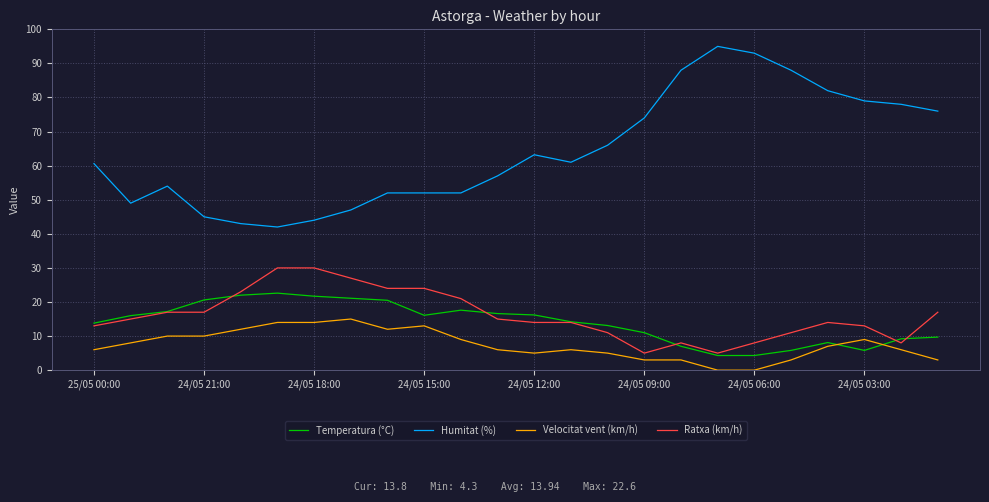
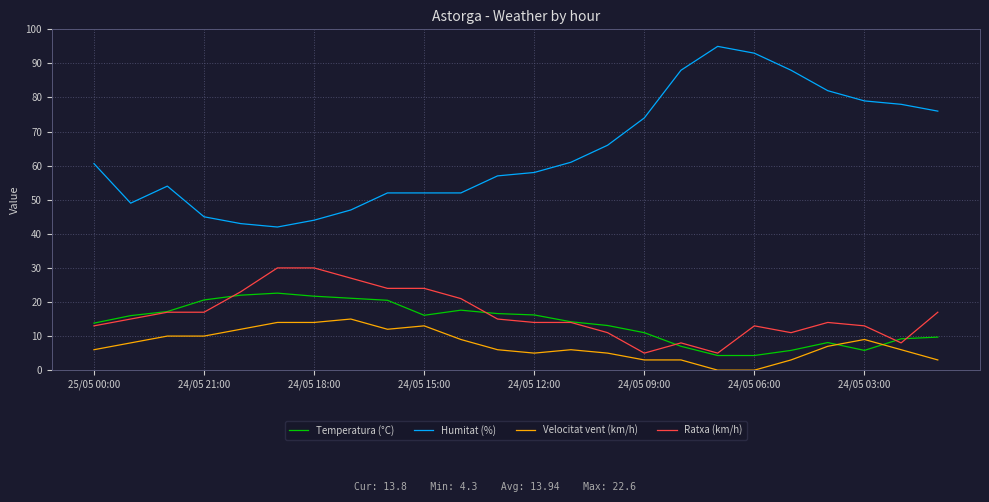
  {
    "Temperatura (°C)": {
      "25/05 00:00": 14,
      "24/05 21:00": 21,
      "24/05 18:00": 22,
      "24/05 15:00": 16,
      "24/05 12:00": 16,
      "24/05 09:00": 11,
      "24/05 06:00": 4,
      "24/05 03:00": 6
    },
    "Humitat (%)": {
      "25/05 00:00": 61,
      "24/05 21:00": 45,
      "24/05 18:00": 44,
      "24/05 15:00": 52,
-     "24/05 12:00": 63,
+     "24/05 12:00": 58,
      "24/05 09:00": 74,
      "24/05 06:00": 93,
      "24/05 03:00": 79
    },
    "Velocitat vent (km/h)": {
      "25/05 00:00": 6,
      "24/05 21:00": 10,
      "24/05 18:00": 14,
      "24/05 15:00": 13,
      "24/05 12:00": 5,
      "24/05 09:00": 3,
      "24/05 06:00": 0,
      "24/05 03:00": 9
    },
    "Ratxa (km/h)": {
      "25/05 00:00": 13,
      "24/05 21:00": 17,
      "24/05 18:00": 30,
      "24/05 15:00": 24,
      "24/05 12:00": 14,
      "24/05 09:00": 5,
-     "24/05 06:00": 8,
+     "24/05 06:00": 13,
      "24/05 03:00": 13
    }
  }
